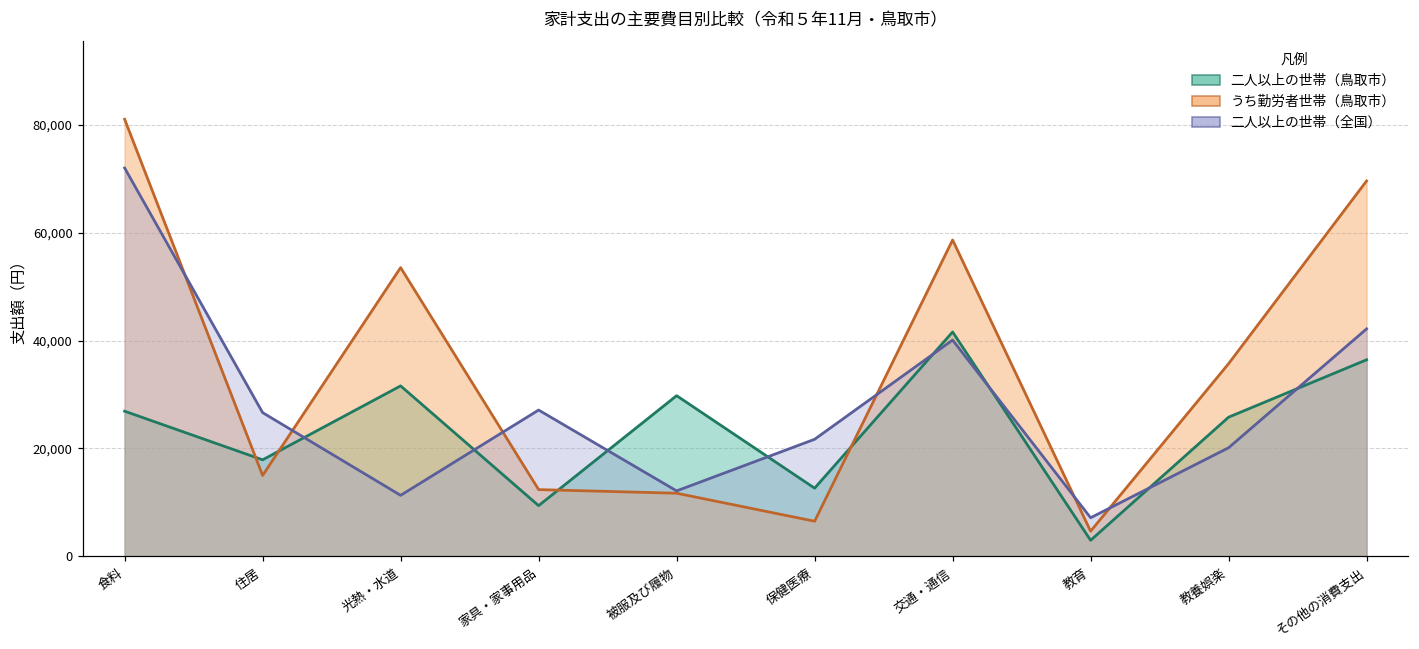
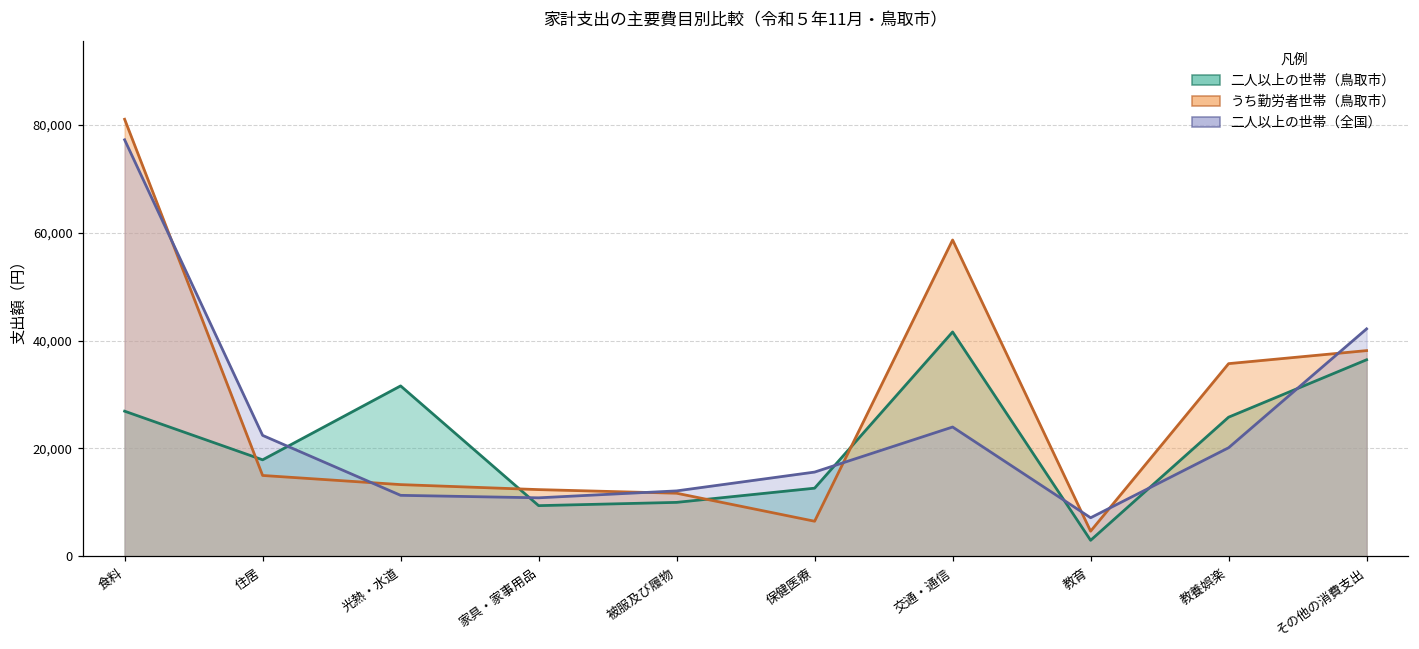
  {
    "二人以上の世帯（鳥取市）": {
      "食料": "27,000",
      "住居": "18,000",
      "光熱・水道": "32,000",
      "家具・家事用品": "9,000",
-     "被服及び履物": "30,000",
+     "被服及び履物": "10,000",
      "保健医療": "13,000",
      "交通・通信": "42,000",
      "教育": "3,000",
      "教養娯楽": "26,000",
      "その他の消費支出": "36,000"
    },
    "うち勤労者世帯（鳥取市）": {
      "食料": "81,000",
      "住居": "15,000",
-     "光熱・水道": "54,000",
+     "光熱・水道": "13,000",
      "家具・家事用品": "12,000",
      "保健医療": "7,000",
      "交通・通信": "59,000",
      "教育": "5,000",
      "教養娯楽": "36,000",
-     "その他の消費支出": "70,000"
+     "その他の消費支出": "38,000"
    },
    "二人以上の世帯（全国）": {
-     "食料": "72,000",
-     "住居": "27,000",
+     "食料": "77,000",
+     "住居": "22,000",
      "光熱・水道": "11,000",
-     "家具・家事用品": "27,000",
-     "保健医療": "22,000",
-     "交通・通信": "40,000",
+     "家具・家事用品": "11,000",
+     "保健医療": "16,000",
+     "交通・通信": "24,000",
      "教育": "7,000",
      "教養娯楽": "20,000",
      "その他の消費支出": "42,000"
    }
  }
